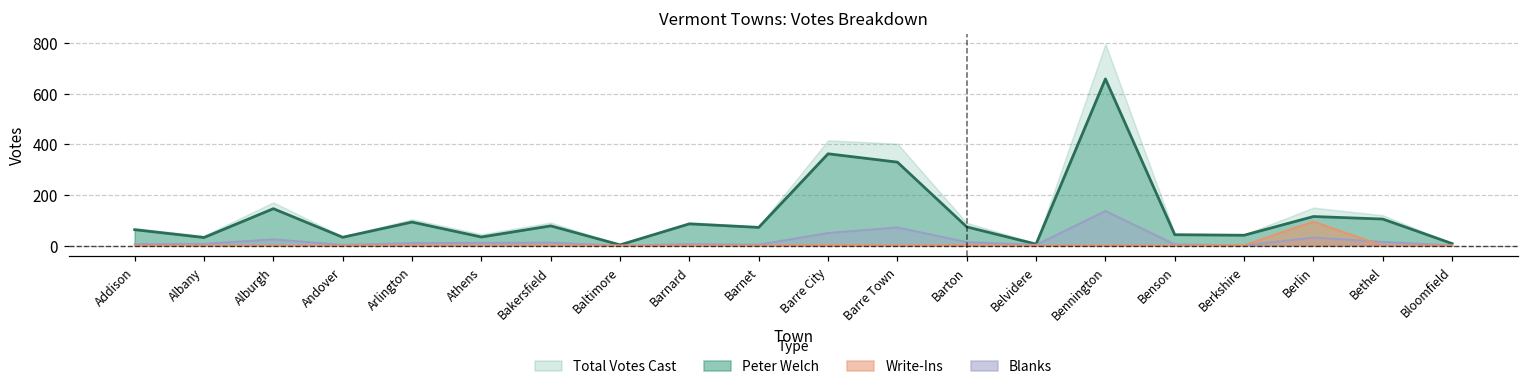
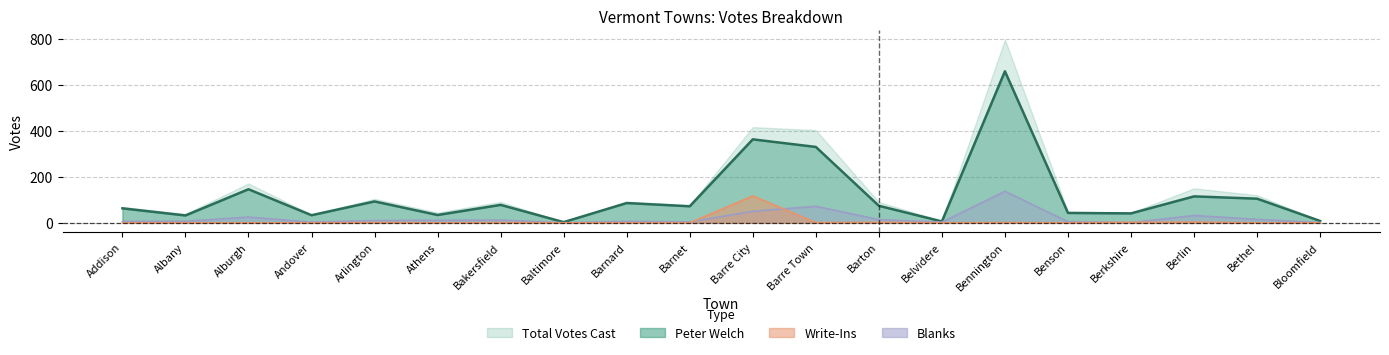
  {
    "Write-Ins": {
      "Alburgh": 0,
      "Athens": 0,
-     "Barre City": 0,
+     "Barre City": 120,
      "Barre Town": 0,
      "Barton": 0,
      "Bennington": 0,
-     "Berlin": 100,
+     "Berlin": 0,
      "Bethel": 0
    }
  }
